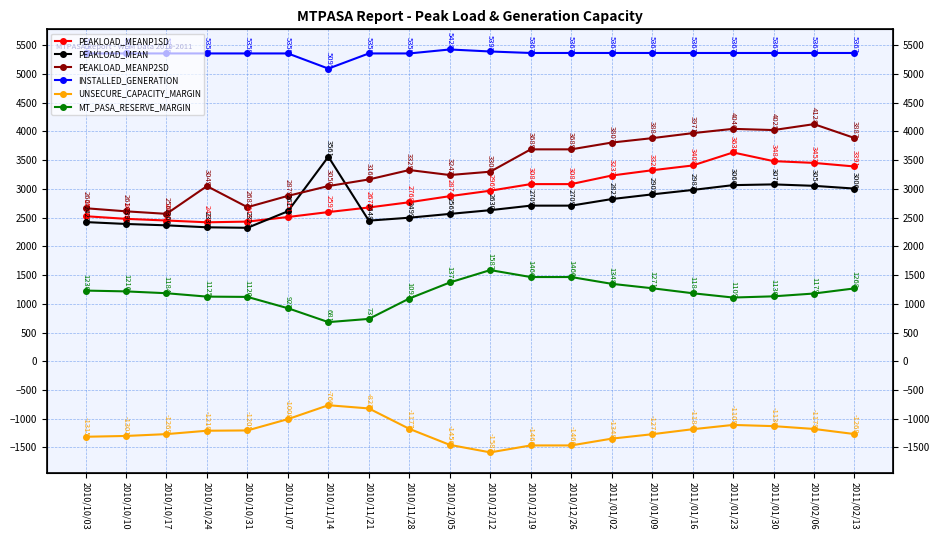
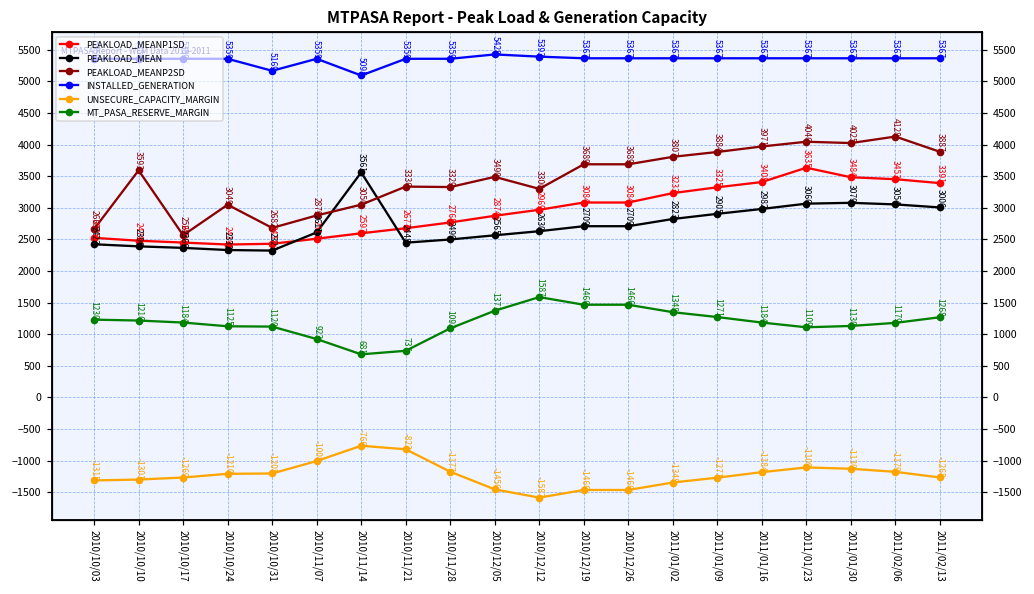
  {
    "PEAKLOAD_MEANP1SD": {
      "2010/11/14": 2597,
      "2010/11/28": 2768,
      "2010/12/05": 2874,
      "2010/12/19": 3084,
      "2010/12/26": 3084,
      "2011/01/02": 3233,
      "2011/01/09": 3325,
      "2011/01/16": 3408,
      "2011/01/23": 3635,
      "2011/01/30": 3484,
      "2011/02/06": 3453,
      "2011/02/13": 3391
    },
    "PEAKLOAD_MEAN": {
      "2010/11/14": 3561,
      "2010/12/12": 2630,
      "2010/12/19": 2709,
      "2010/12/26": 2709,
      "2011/01/02": 2823,
      "2011/01/09": 2905,
      "2011/01/16": 2982,
      "2011/01/23": 3066,
      "2011/01/30": 3079,
      "2011/02/06": 3054,
      "2011/02/13": 3006
    },
    "PEAKLOAD_MEANP2SD": {
-     "2010/10/10": 2610,
+     "2010/10/10": 3593,
      "2010/10/24": 3049,
      "2010/11/07": 2879,
      "2010/11/14": 3050,
-     "2010/11/21": 3165,
+     "2010/11/21": 3336,
      "2010/11/28": 3329,
-     "2010/12/05": 3242,
+     "2010/12/05": 3490,
      "2010/12/12": 3300,
      "2010/12/19": 3689,
      "2010/12/26": 3689,
      "2011/01/02": 3807,
      "2011/01/09": 3884,
      "2011/01/16": 3971,
      "2011/01/23": 4046,
      "2011/01/30": 4025,
      "2011/02/06": 4128,
      "2011/02/13": 3887
    },
    "INSTALLED_GENERATION": {
-     "2010/10/31": 5359,
+     "2010/10/31": 5169,
      "2010/11/07": 5359,
      "2010/11/14": 5095,
      "2010/11/21": 5359,
      "2010/11/28": 5359,
      "2010/12/05": 5428,
      "2010/12/12": 5393,
      "2010/12/19": 5367,
      "2010/12/26": 5367,
      "2011/01/02": 5367,
      "2011/01/09": 5367,
      "2011/01/16": 5367,
      "2011/01/23": 5367,
      "2011/01/30": 5367,
      "2011/02/06": 5367,
      "2011/02/13": 5367
    },
    "UNSECURE_CAPACITY_MARGIN": {
      "2010/10/03": -1315,
      "2010/10/10": -1301,
      "2010/10/17": -1269,
      "2010/10/24": -1210,
      "2010/10/31": -1205,
      "2010/11/07": -1008,
      "2010/11/14": -766,
      "2010/11/21": -822,
      "2010/11/28": -1177,
      "2010/12/05": -1456,
      "2010/12/12": -1587,
      "2010/12/19": -1466,
      "2010/12/26": -1466,
      "2011/01/02": -1348,
      "2011/01/09": -1271,
      "2011/01/16": -1184,
      "2011/01/23": -1109,
      "2011/01/30": -1130,
      "2011/02/06": -1179,
      "2011/02/13": -1268
    },
    "MT_PASA_RESERVE_MARGIN": {
      "2010/10/03": 1230,
      "2010/10/10": 1216,
      "2010/10/17": 1184,
      "2010/10/24": 1125,
      "2010/10/31": 1120,
      "2010/11/07": 923,
      "2010/11/14": 681,
      "2010/11/21": 737,
      "2010/11/28": 1092,
      "2010/12/05": 1371,
      "2010/12/12": 1587,
      "2010/12/19": 1466,
      "2010/12/26": 1466,
      "2011/01/02": 1348,
      "2011/01/09": 1271,
      "2011/01/16": 1184,
      "2011/01/23": 1109,
      "2011/01/30": 1130,
      "2011/02/06": 1179,
      "2011/02/13": 1268
    }
  }
